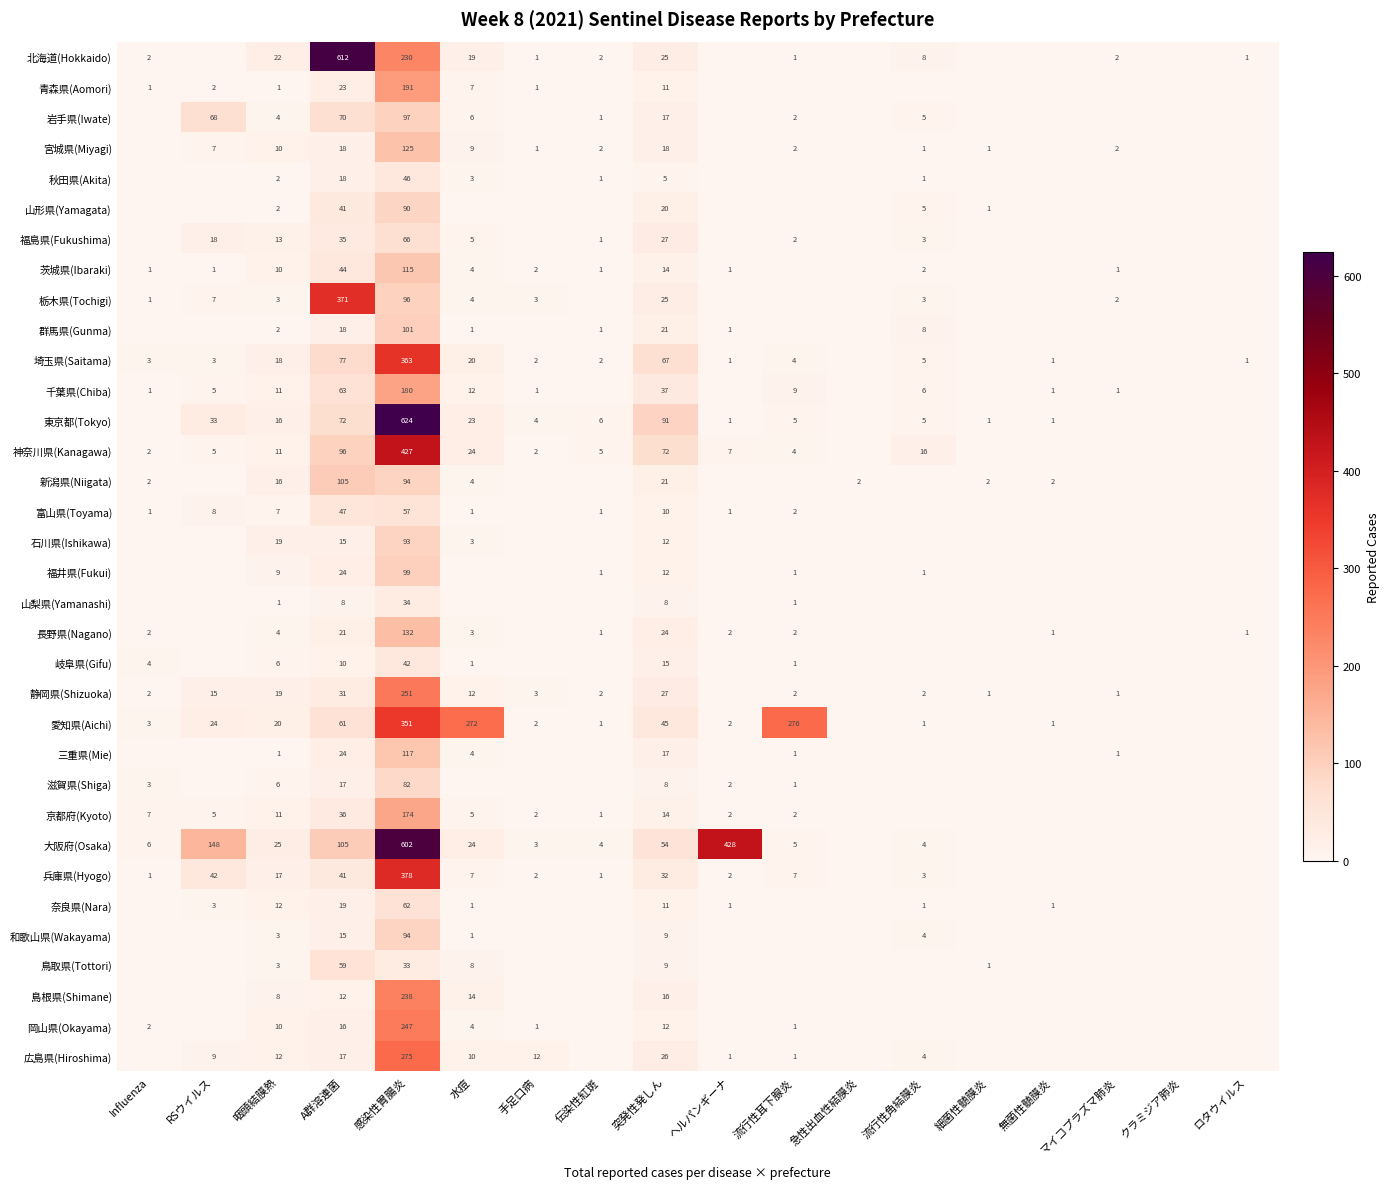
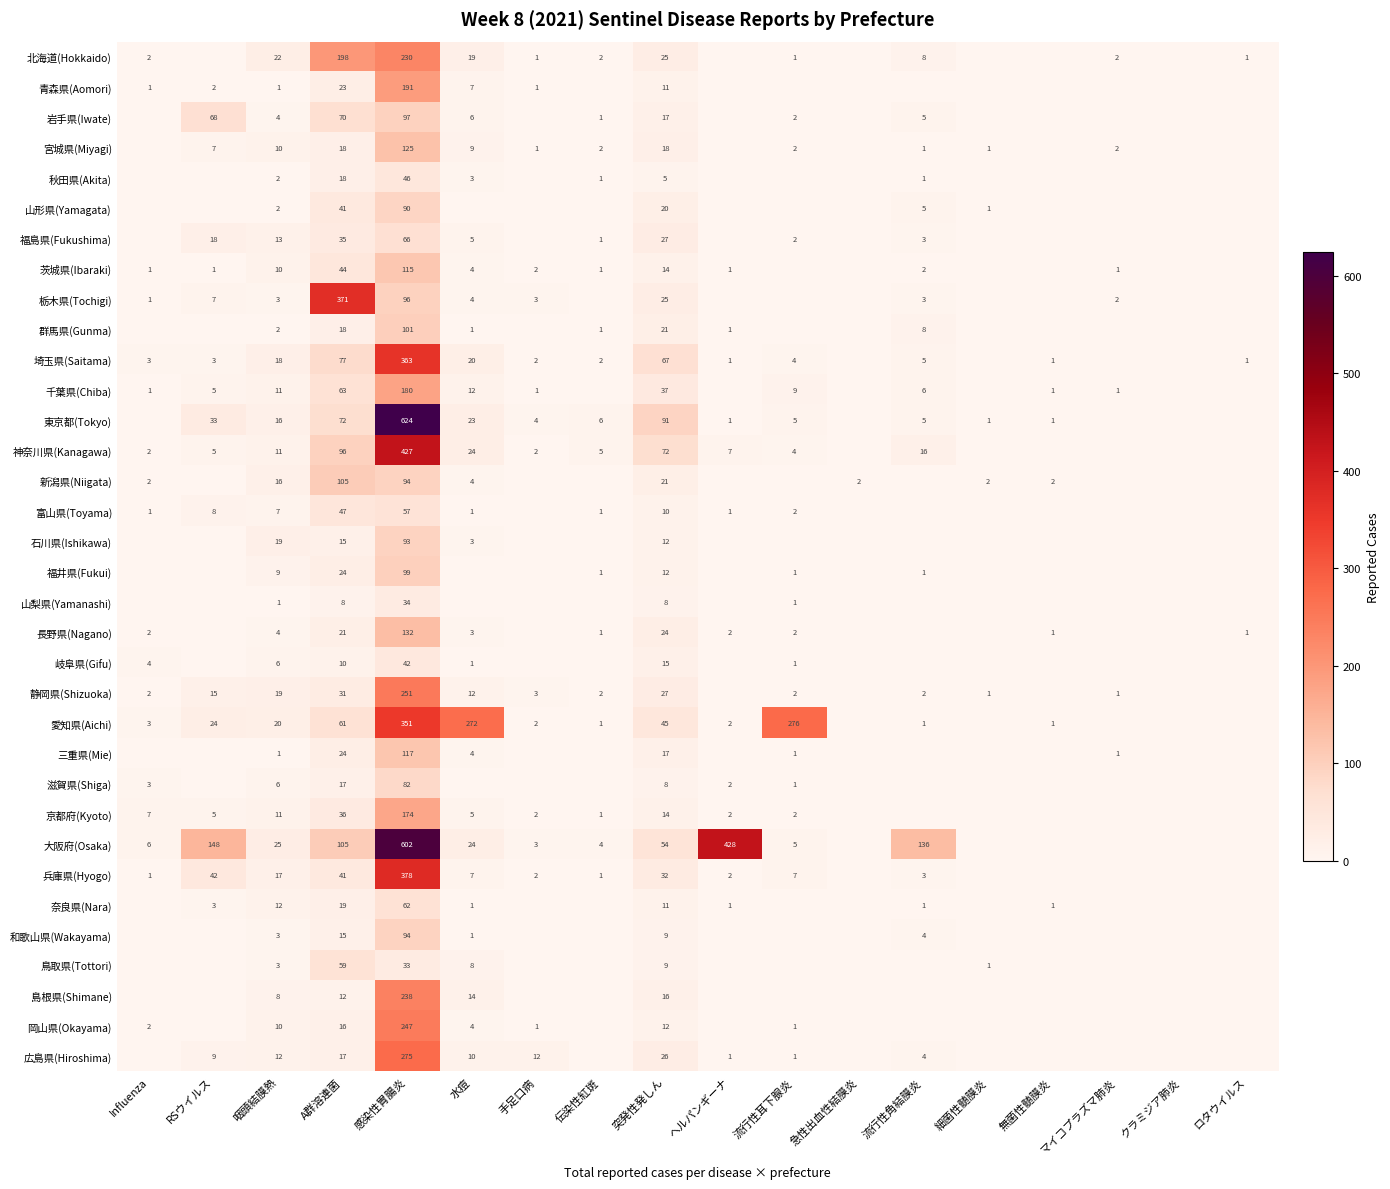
  {
    "北海道(Hokkaido)": {
      "Influenza": 2,
      "咽頭結膜熱": 22,
-     "A群溶連菌": 612,
+     "A群溶連菌": 198,
      "感染性胃腸炎": 230,
      "水痘": 19,
      "手足口病": 1,
      "伝染性紅斑": 2,
      "突発性発しん": 25,
      "流行性耳下腺炎": 1,
      "流行性角結膜炎": 8,
      "マイコプラズマ肺炎": 2,
      "ロタウイルス": 1
    },
    "大阪府(Osaka)": {
      "Influenza": 6,
      "RSウイルス": 148,
      "咽頭結膜熱": 25,
      "A群溶連菌": 105,
      "感染性胃腸炎": 602,
      "水痘": 24,
      "手足口病": 3,
      "伝染性紅斑": 4,
      "突発性発しん": 54,
      "ヘルパンギーナ": 428,
      "流行性耳下腺炎": 5,
-     "流行性角結膜炎": 4
+     "流行性角結膜炎": 136
    }
  }
